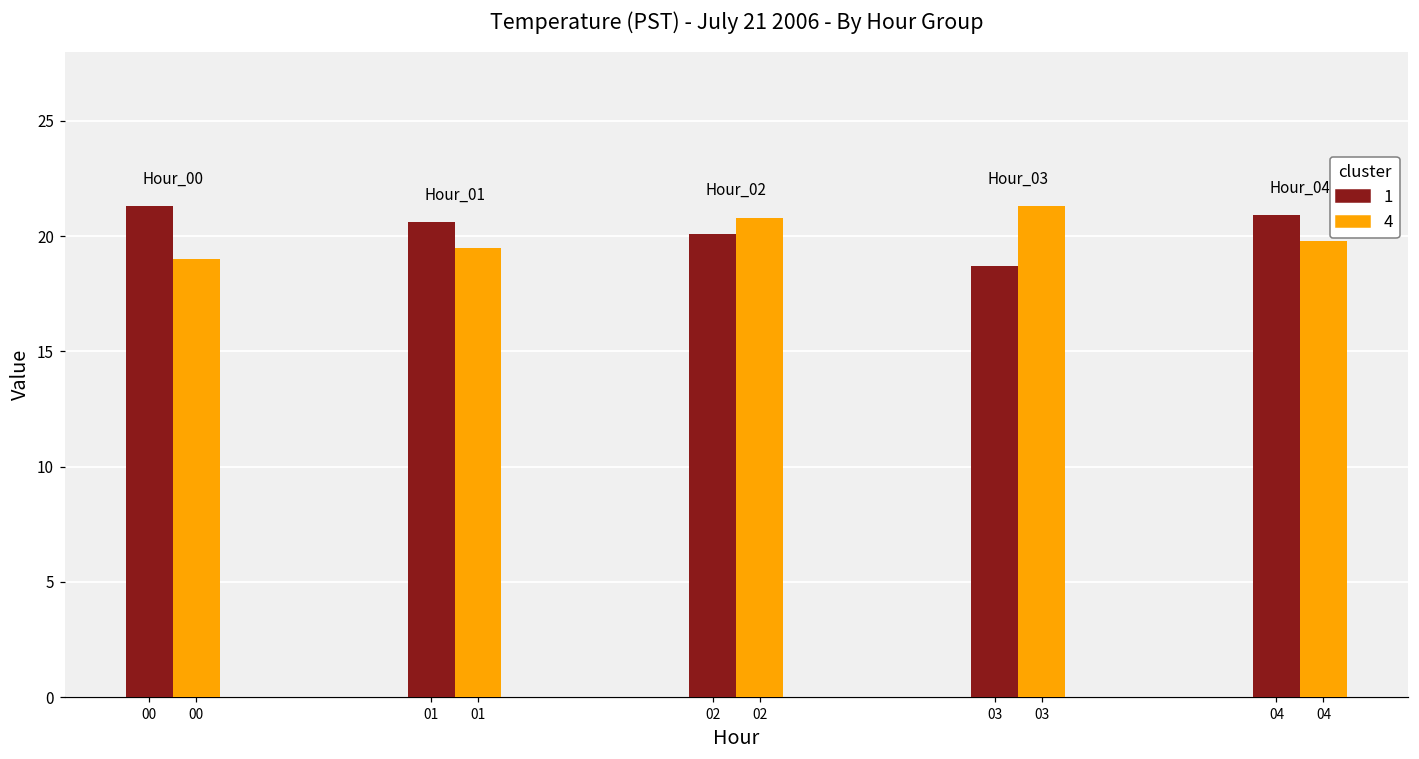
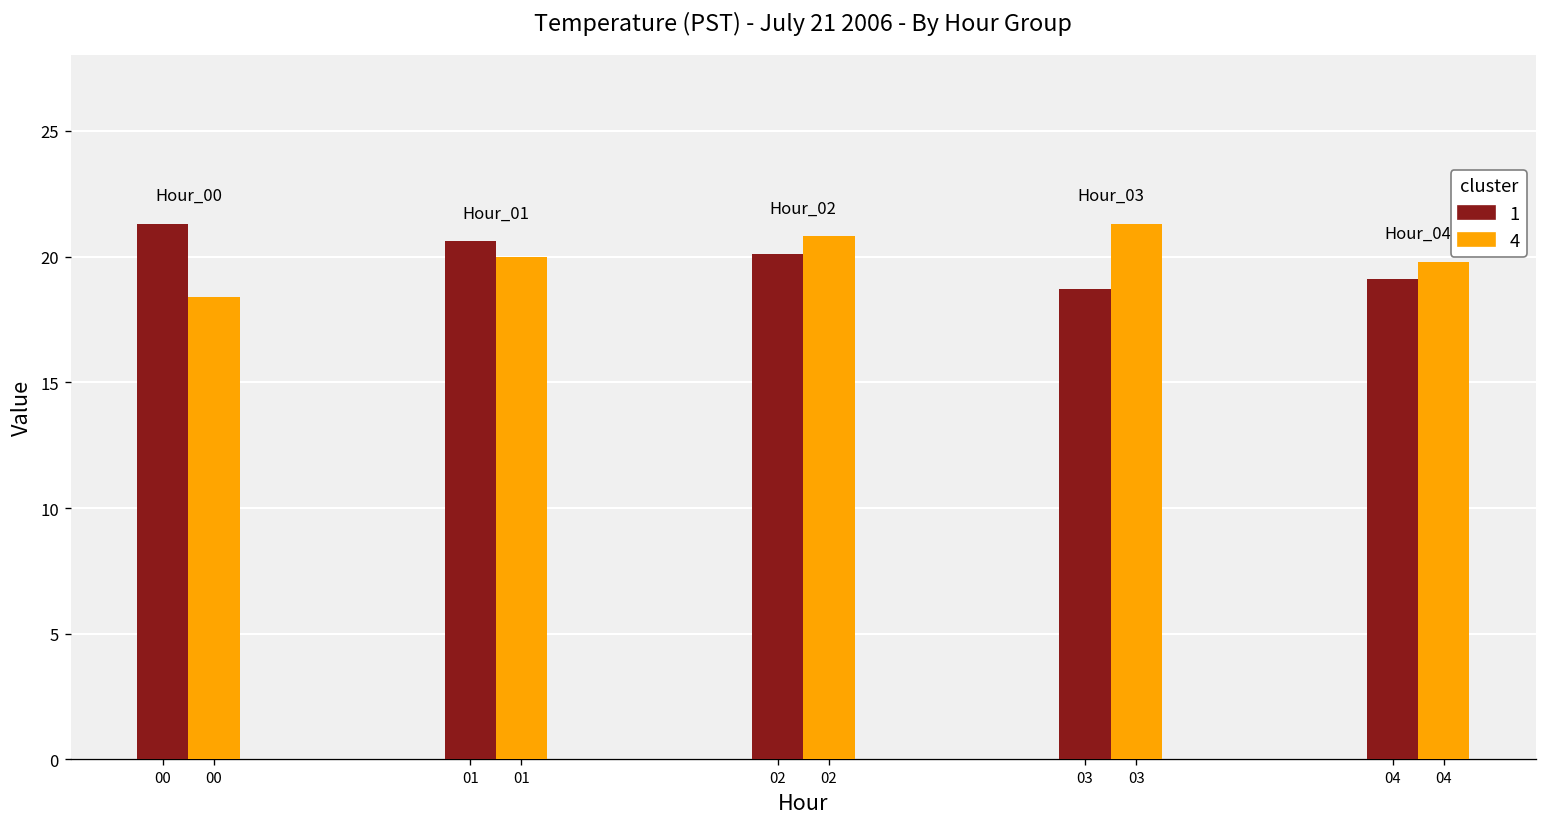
  {
    "1": {
      "02": 20.1,
      "03": 18.7,
-     "04": 20.9
+     "04": 19.1
    },
    "4": {
-     "00": 19.0,
-     "01": 19.5,
+     "00": 18.4,
+     "01": 20.0,
      "04": 19.8
    }
  }
